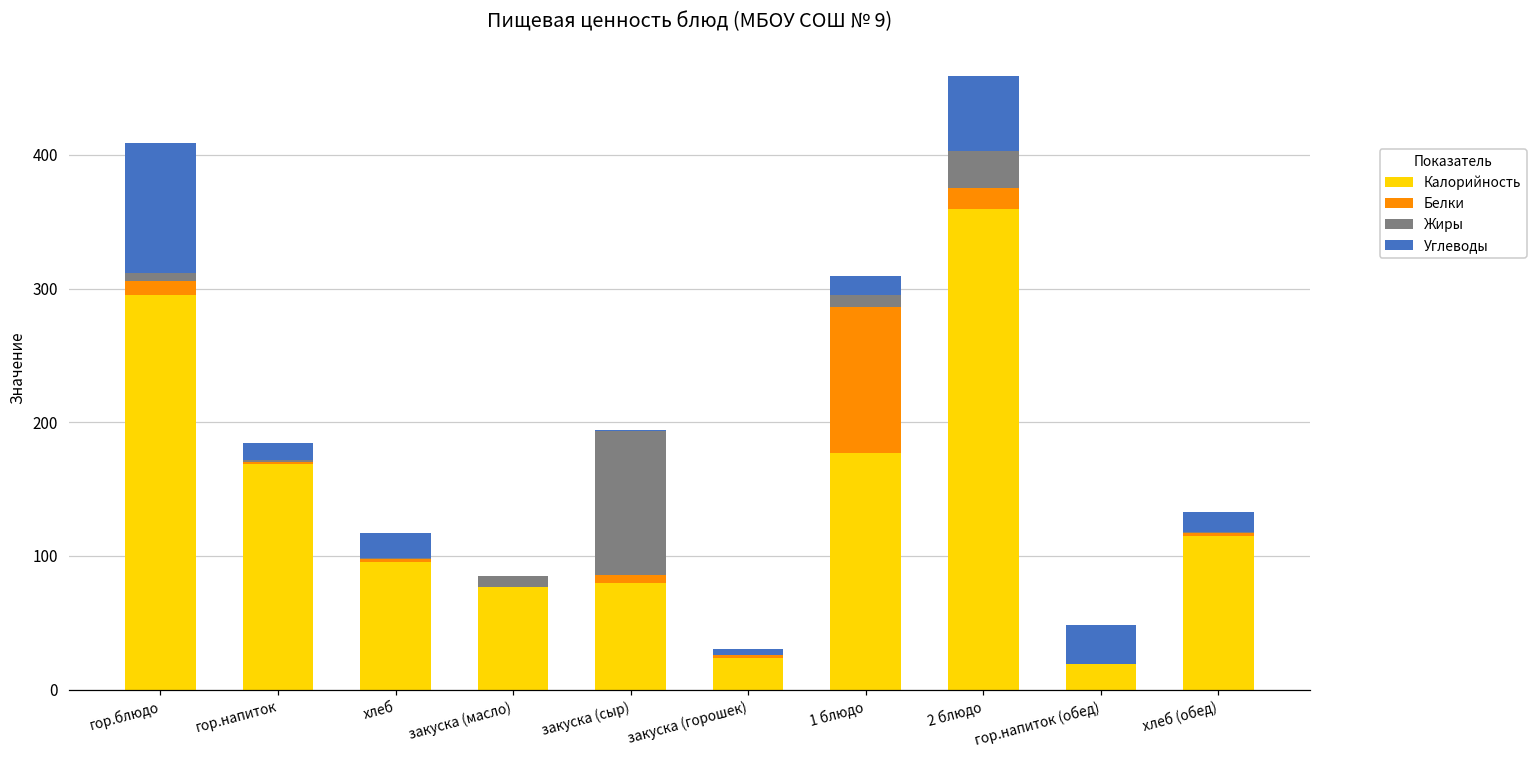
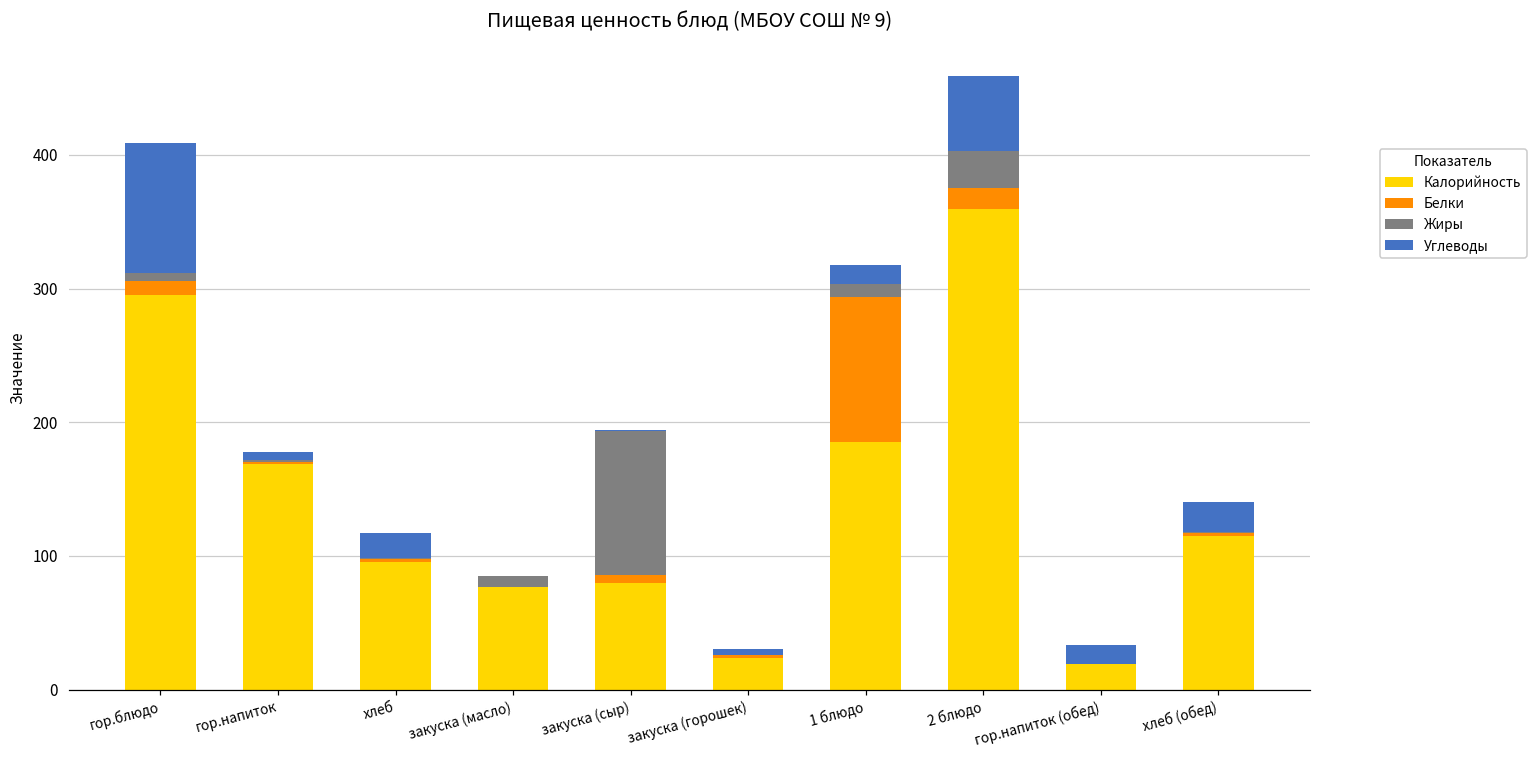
  {
    "Калорийность": {
      "гор.блюдо": 295,
      "гор.напиток": 169,
      "хлеб": 96,
      "закуска (масло)": 77,
      "закуска (сыр)": 80,
      "закуска (горошек)": 24,
-     "1 блюдо": 177,
+     "1 блюдо": 185,
      "2 блюдо": 360,
      "гор.напиток (обед)": 19,
      "хлеб (обед)": 115
    },
    "Белки": {
      "гор.блюдо": 11,
      "закуска (сыр)": 6,
      "1 блюдо": 109,
      "2 блюдо": 16,
      "хлеб (обед)": 2
    },
    "Жиры": {
      "гор.блюдо": 6,
      "закуска (масло)": 8,
      "закуска (сыр)": 108,
      "1 блюдо": 9,
      "2 блюдо": 28,
      "гор.напиток (обед)": 0
    },
    "Углеводы": {
      "гор.блюдо": 97,
-     "гор.напиток": 13,
+     "гор.напиток": 6,
      "хлеб": 19,
      "закуска (горошек)": 4,
      "1 блюдо": 14,
      "2 блюдо": 55,
-     "гор.напиток (обед)": 29,
-     "хлеб (обед)": 15
+     "гор.напиток (обед)": 14,
+     "хлеб (обед)": 22
    }
  }
